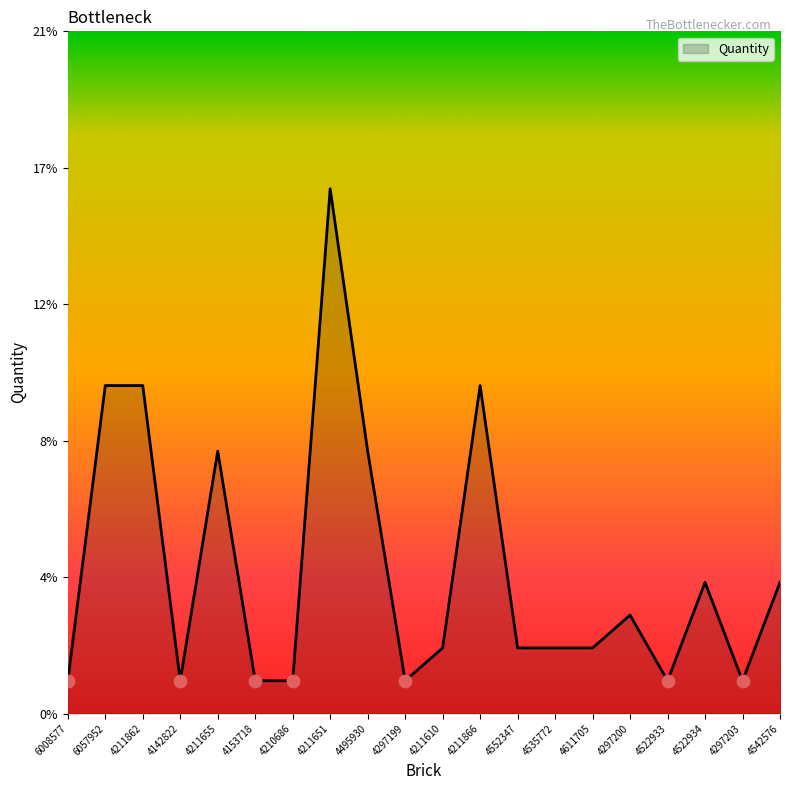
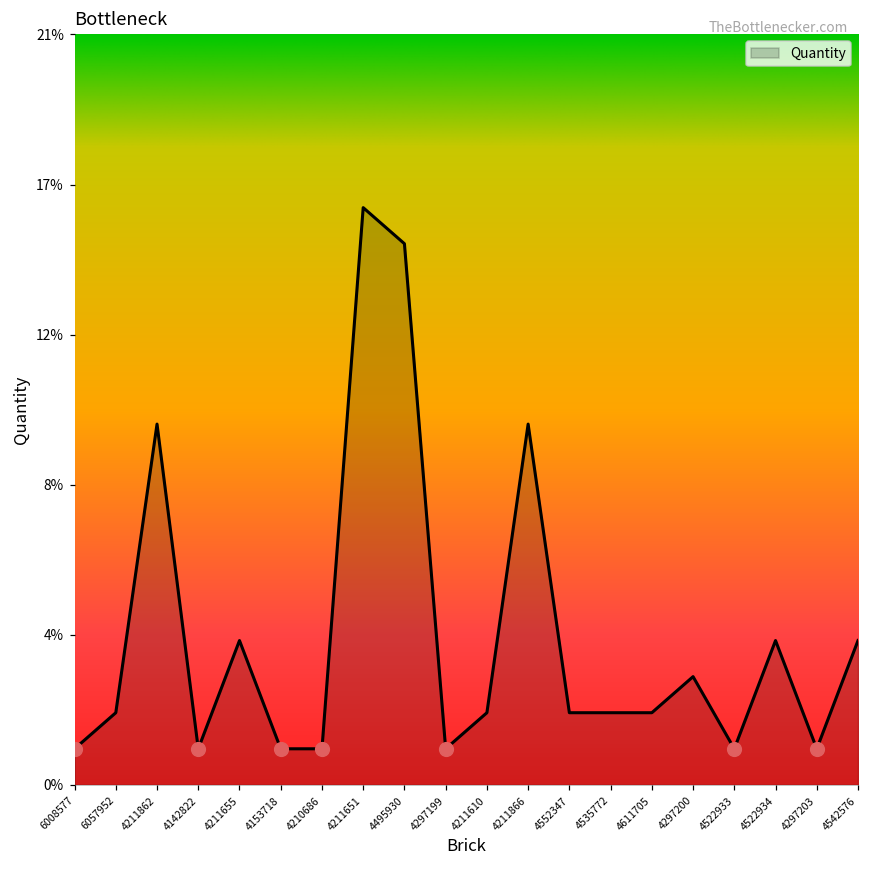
  {
    "Quantity": {
-     "6057952": "10%",
+     "6057952": "2%",
      "4211862": "10%",
-     "4211655": "8%",
+     "4211655": "4%",
      "4211651": "16%",
-     "4495930": "8%",
+     "4495930": "15%",
      "4211610": "2%",
      "4211866": "10%",
      "4552347": "2%",
      "4535772": "2%",
      "4611705": "2%",
      "4297200": "3%",
      "4522934": "4%",
      "4542576": "4%"
    }
  }
